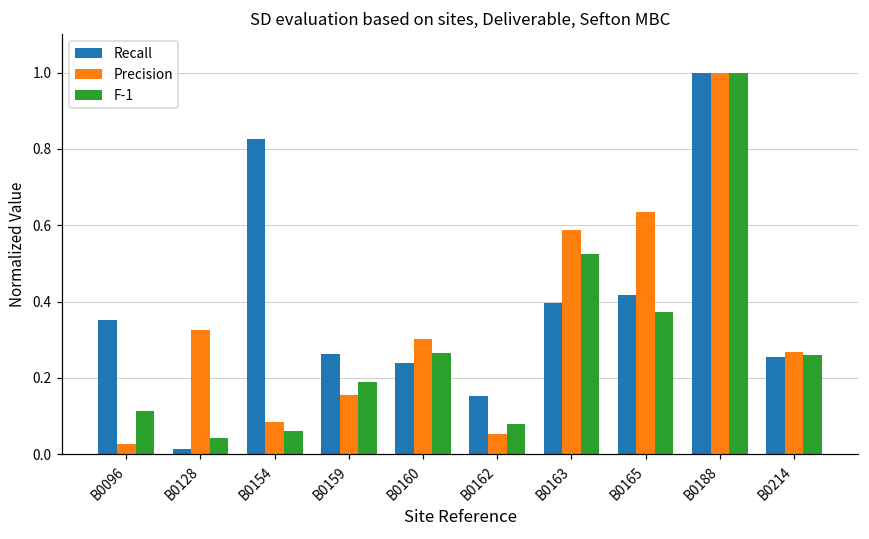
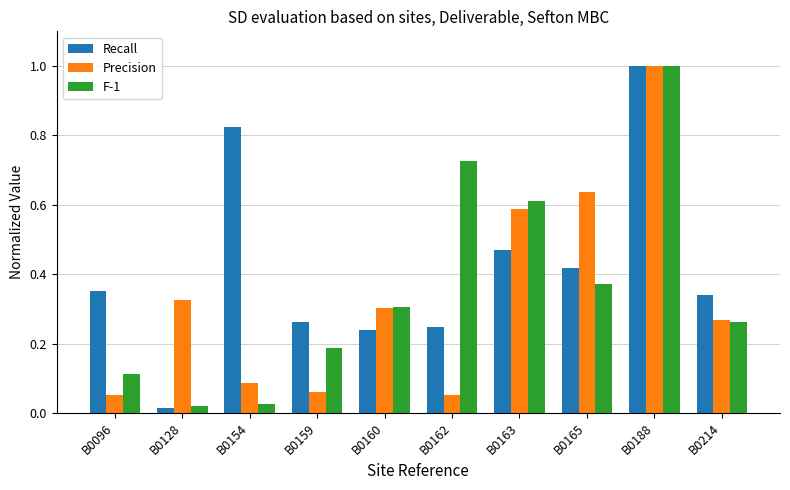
  {
    "Recall": {
      "B0096": 0.35,
      "B0128": 0.01,
      "B0154": 0.83,
      "B0159": 0.26,
      "B0160": 0.24,
-     "B0162": 0.15,
-     "B0163": 0.40,
+     "B0162": 0.25,
+     "B0163": 0.47,
      "B0165": 0.42,
      "B0188": 1.00,
-     "B0214": 0.26
+     "B0214": 0.34
    },
    "Precision": {
-     "B0096": 0.03,
+     "B0096": 0.05,
      "B0128": 0.33,
      "B0154": 0.09,
-     "B0159": 0.16,
+     "B0159": 0.06,
      "B0160": 0.30,
      "B0162": 0.05,
      "B0163": 0.59,
      "B0165": 0.64,
      "B0188": 1.00,
      "B0214": 0.27
    },
    "F-1": {
      "B0096": 0.11,
-     "B0128": 0.04,
-     "B0154": 0.06,
+     "B0128": 0.02,
+     "B0154": 0.03,
      "B0159": 0.19,
-     "B0160": 0.27,
-     "B0162": 0.08,
-     "B0163": 0.52,
+     "B0160": 0.30,
+     "B0162": 0.73,
+     "B0163": 0.61,
      "B0165": 0.37,
      "B0188": 1.00,
      "B0214": 0.26
    }
  }
